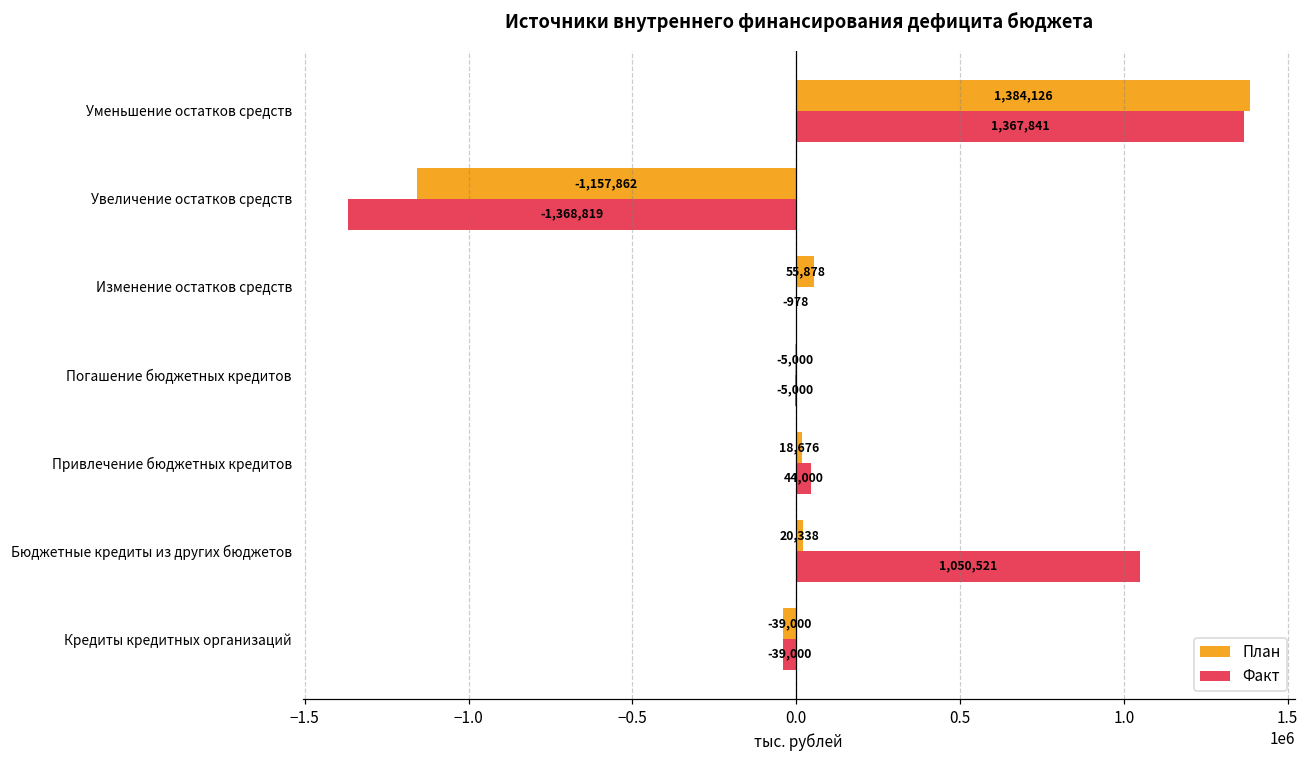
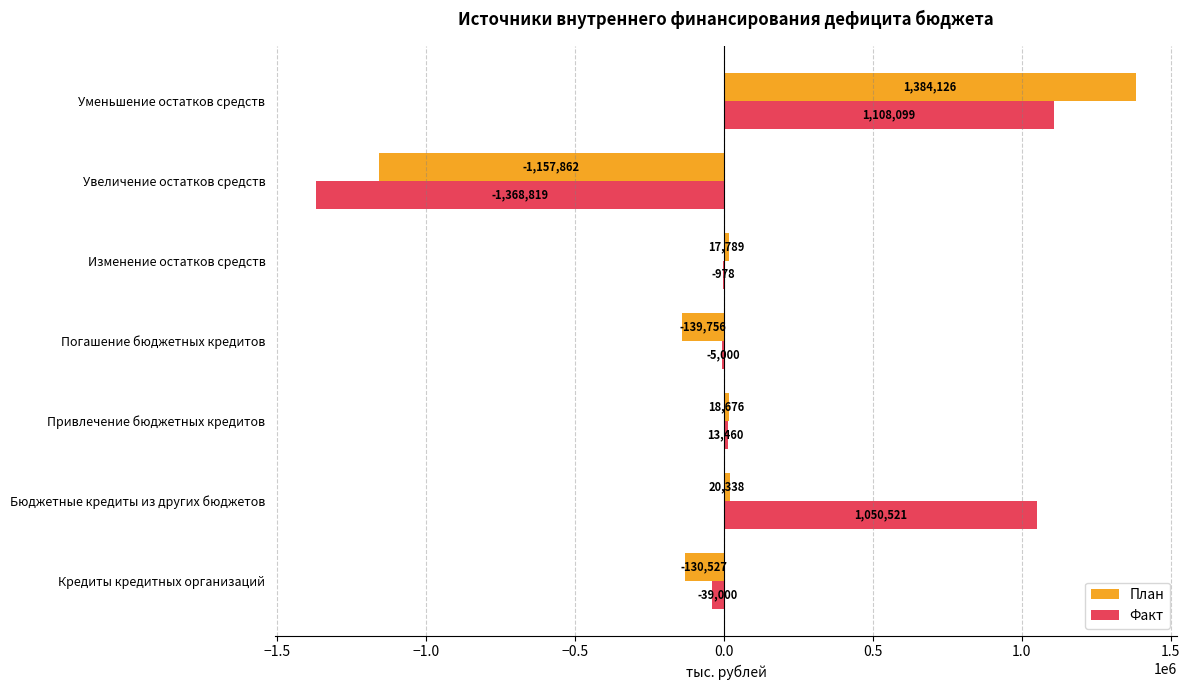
  {
    "План": {
      "Уменьшение остатков средств": "1,384,126",
      "Увеличение остатков средств": "-1,157,862",
-     "Изменение остатков средств": "55,878",
-     "Погашение бюджетных кредитов": "-5,000",
+     "Изменение остатков средств": "17,789",
+     "Погашение бюджетных кредитов": "-139,756",
      "Привлечение бюджетных кредитов": "18,676",
      "Бюджетные кредиты из других бюджетов": "20,338",
-     "Кредиты кредитных организаций": "-39,000"
+     "Кредиты кредитных организаций": "-130,527"
    },
    "Факт": {
-     "Уменьшение остатков средств": "1,367,841",
+     "Уменьшение остатков средств": "1,108,099",
      "Увеличение остатков средств": "-1,368,819",
      "Изменение остатков средств": "-978",
      "Погашение бюджетных кредитов": "-5,000",
-     "Привлечение бюджетных кредитов": "44,000",
+     "Привлечение бюджетных кредитов": "13,460",
      "Бюджетные кредиты из других бюджетов": "1,050,521",
      "Кредиты кредитных организаций": "-39,000"
    }
  }
